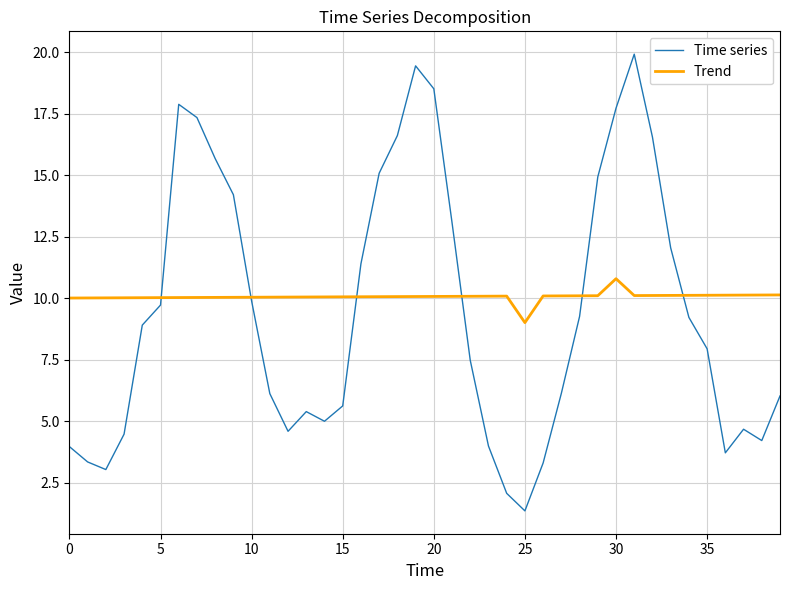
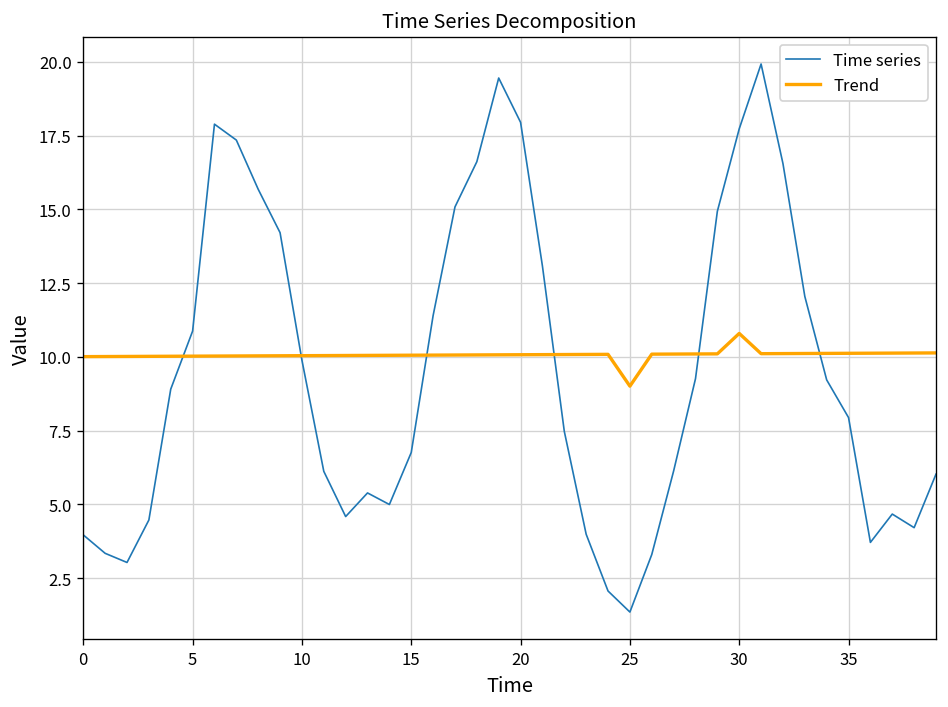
  {
    "Time series": {
      "0": 4.0,
-     "5": 9.7,
+     "5": 10.9,
      "10": 9.9,
-     "15": 5.6,
-     "20": 18.5,
+     "15": 6.8,
+     "20": 17.9,
      "25": 1.4,
      "30": 17.7,
      "35": 7.9
    },
    "Trend": {
      "0": 10.0,
      "5": 10.0,
      "10": 10.0,
      "15": 10.1,
      "20": 10.1,
      "25": 9.0,
      "30": 10.8,
      "35": 10.1
    }
  }
